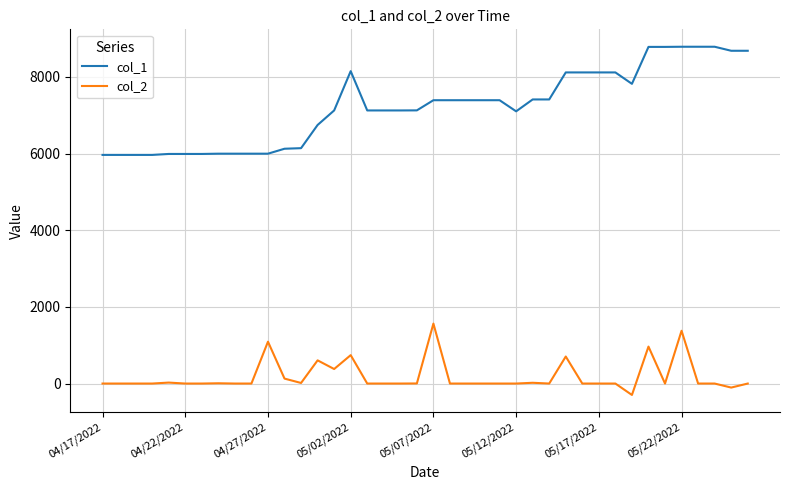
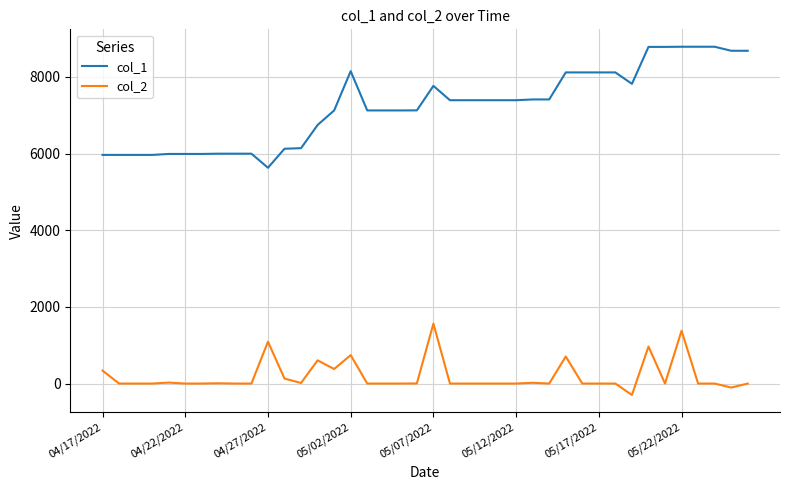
  {
    "col_1": {
      "04/17/2022": 6000,
      "04/22/2022": 6000,
-     "04/27/2022": 6000,
+     "04/27/2022": 5600,
      "05/02/2022": 8200,
-     "05/07/2022": 7400,
-     "05/12/2022": 7100,
+     "05/07/2022": 7800,
+     "05/12/2022": 7400,
      "05/17/2022": 8100,
      "05/22/2022": 8800
    },
    "col_2": {
-     "04/17/2022": 0,
+     "04/17/2022": 300,
      "04/22/2022": 0,
      "04/27/2022": 1100,
      "05/02/2022": 700,
      "05/07/2022": 1600,
      "05/12/2022": 0,
      "05/17/2022": 0,
      "05/22/2022": 1400
    }
  }
